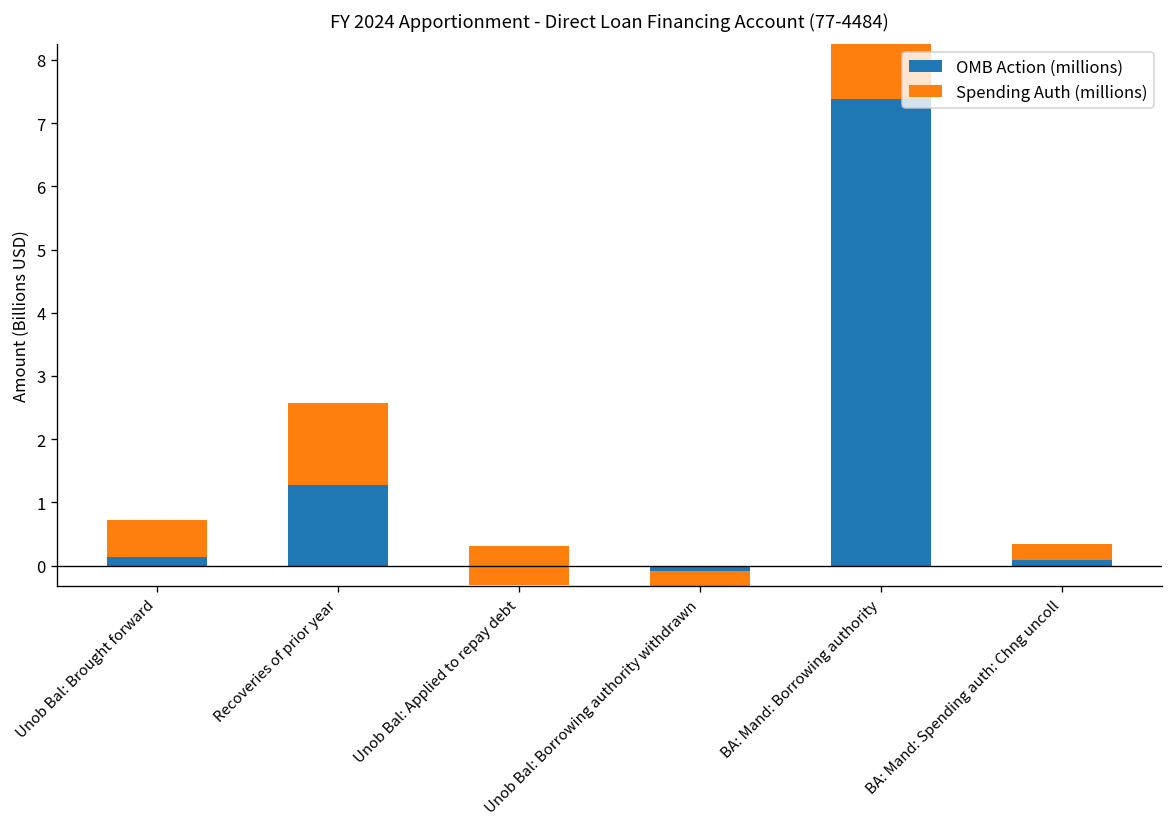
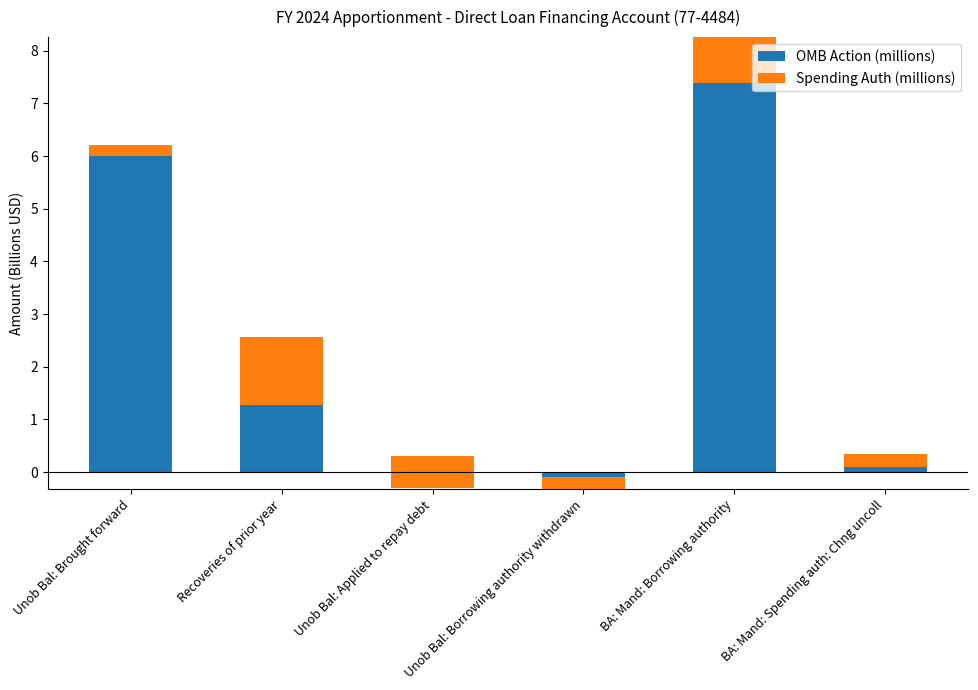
  {
    "OMB Action (millions)": {
-     "Unob Bal: Brought forward": 0.1,
+     "Unob Bal: Brought forward": 6.0,
      "Recoveries of prior year": 1.3,
      "Unob Bal: Applied to repay debt": -0.3,
      "Unob Bal: Borrowing authority withdrawn": -0.3,
      "BA: Mand: Borrowing authority": 8.3,
      "BA: Mand: Spending auth: Chng uncoll": 0.1
    },
    "Spending Auth (millions)": {
-     "Unob Bal: Brought forward": 0.6,
+     "Unob Bal: Brought forward": 0.2,
      "Recoveries of prior year": 1.3,
      "Unob Bal: Applied to repay debt": 0.6,
      "BA: Mand: Spending auth: Chng uncoll": 0.2
    }
  }
